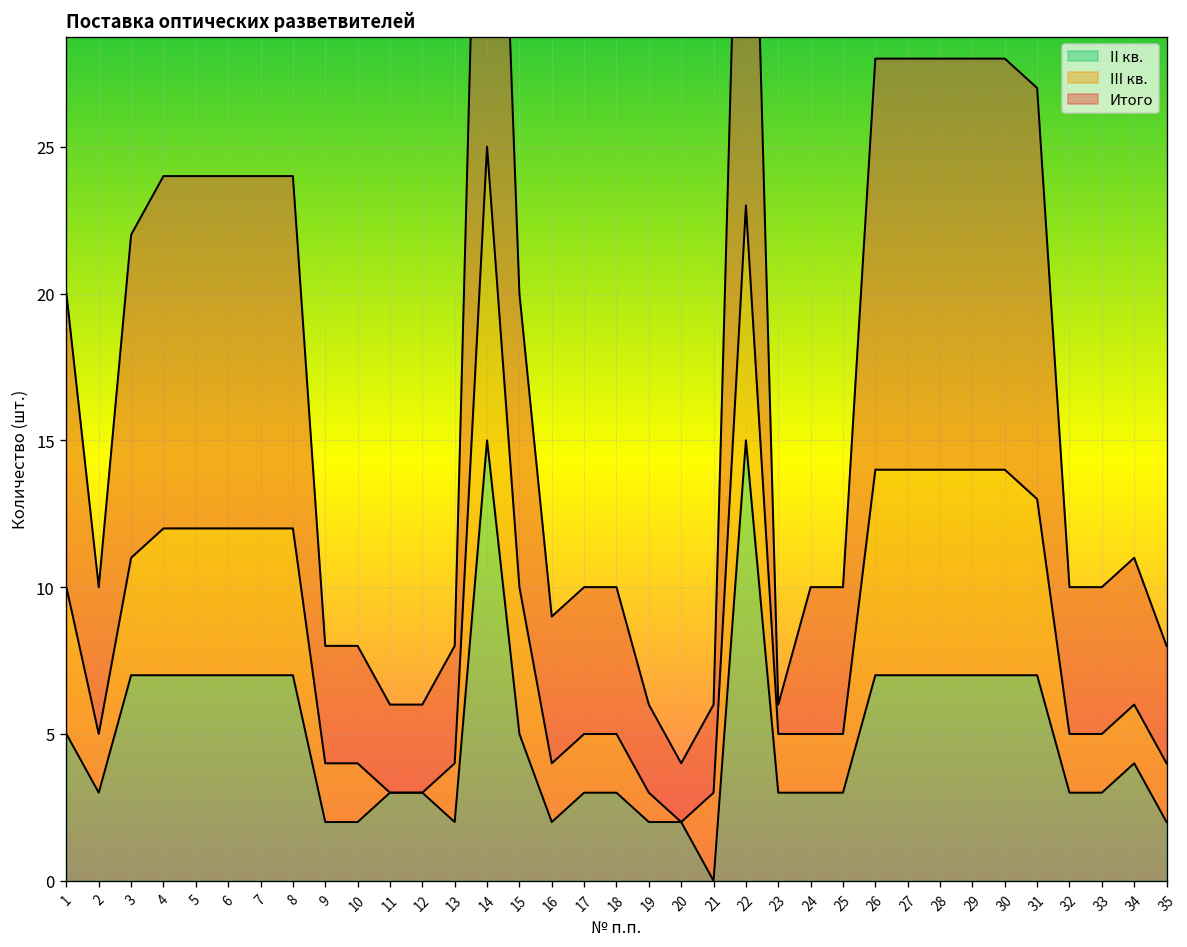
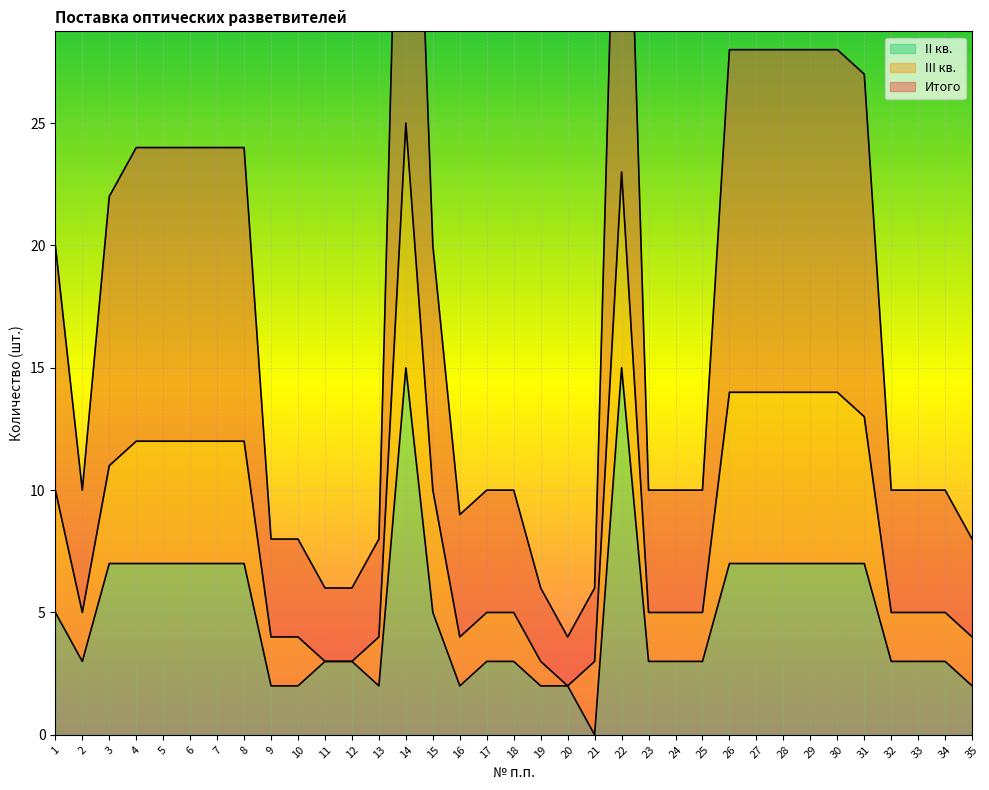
  {
    "II кв.": {
      "1": 5,
      "2": 3,
      "3": 7,
      "4": 7,
      "5": 7,
      "6": 7,
      "7": 7,
      "8": 7,
      "9": 2,
      "10": 2,
      "13": 2,
      "14": 15,
      "15": 5,
      "16": 2,
      "17": 3,
      "18": 3,
      "19": 2,
      "21": 0,
      "22": 15,
      "23": 3,
      "24": 3,
      "25": 3,
      "26": 7,
      "27": 7,
      "28": 7,
      "29": 7,
      "30": 7,
      "31": 7,
      "32": 3,
      "33": 3,
-     "34": 4,
+     "34": 3,
      "35": 2
    },
    "III кв.": {
      "1": 5,
      "2": 2,
      "3": 4,
      "4": 5,
      "5": 5,
      "6": 5,
      "7": 5,
      "8": 5,
      "9": 2,
      "10": 2,
      "13": 2,
      "14": 10,
      "15": 5,
      "16": 2,
      "17": 2,
      "18": 2,
      "19": 1,
      "21": 3,
      "22": 8,
      "23": 2,
      "24": 2,
      "25": 2,
      "26": 7,
      "27": 7,
      "28": 7,
      "29": 7,
      "30": 7,
      "31": 6,
      "32": 2,
      "33": 2,
      "34": 2,
      "35": 2
    },
    "Итого": {
      "1": 10,
      "2": 5,
      "3": 11,
      "4": 12,
      "5": 12,
      "6": 12,
      "7": 12,
      "8": 12,
      "9": 4,
      "10": 4,
      "11": 3,
      "12": 3,
      "13": 4,
      "15": 10,
      "16": 5,
      "17": 5,
      "18": 5,
      "19": 3,
      "20": 2,
      "21": 3,
-     "23": 1,
+     "23": 5,
      "24": 5,
      "25": 5,
      "26": 14,
      "27": 14,
      "28": 14,
      "29": 14,
      "30": 14,
      "31": 14,
      "32": 5,
      "33": 5,
      "34": 5,
      "35": 4
    }
  }
